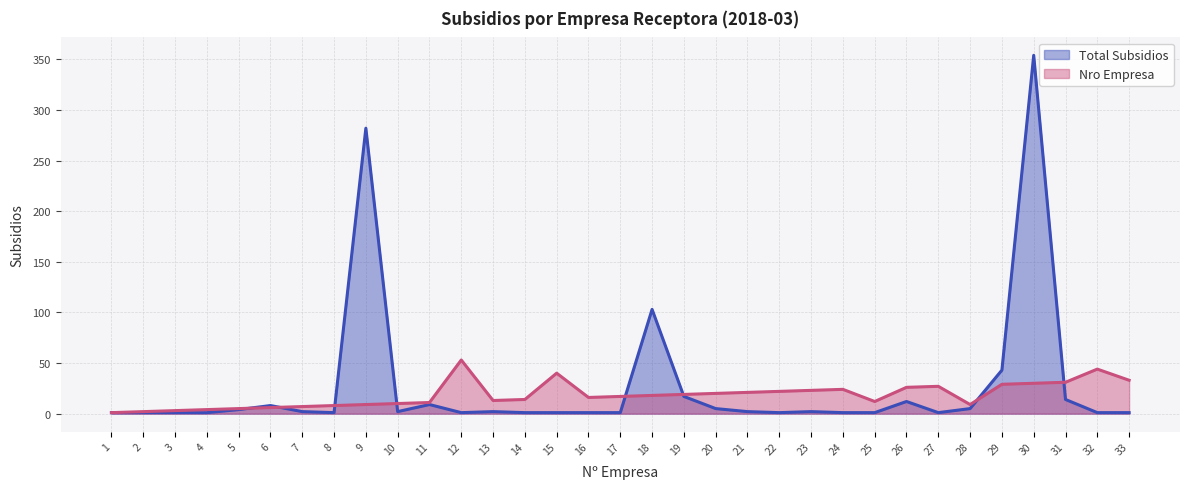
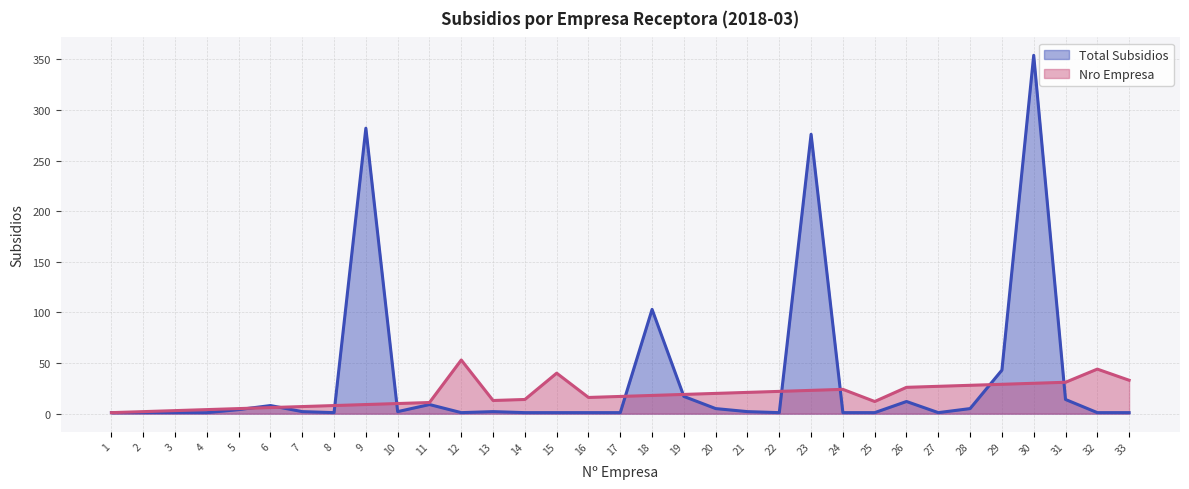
  {
    "Total Subsidios": {
      "4": 1,
      "7": 2,
      "8": 1,
      "9": 282,
      "10": 2,
      "12": 1,
      "13": 2,
      "14": 1,
      "15": 1,
      "16": 1,
      "17": 1,
      "18": 103,
      "20": 5,
      "21": 2,
      "22": 1,
-     "23": 2,
+     "23": 276,
      "24": 1,
      "25": 1,
      "26": 12,
      "27": 1,
      "28": 5,
      "29": 43,
      "30": 354,
      "31": 14,
      "32": 1,
      "33": 1
    },
    "Nro Empresa": {
      "4": 4,
      "7": 7,
      "8": 8,
      "9": 9,
      "10": 10,
      "12": 53,
      "13": 13,
      "14": 14,
      "15": 40,
      "16": 16,
      "17": 17,
      "18": 18,
      "20": 20,
      "21": 21,
      "22": 22,
      "23": 23,
      "24": 24,
      "25": 12,
      "26": 26,
      "27": 27,
-     "28": 9,
+     "28": 28,
      "29": 29,
      "30": 30,
      "31": 31,
      "32": 44,
      "33": 33
    }
  }
